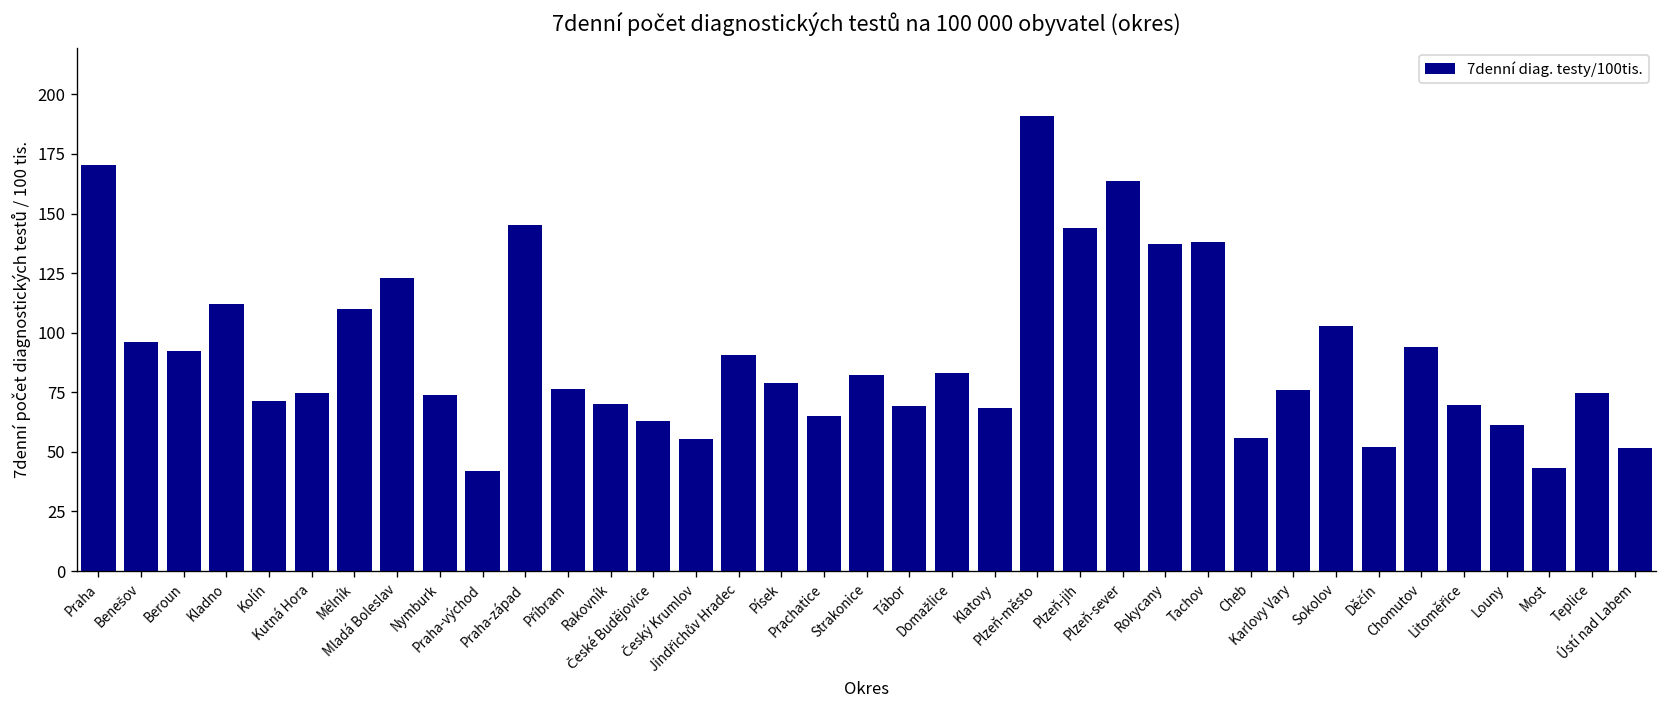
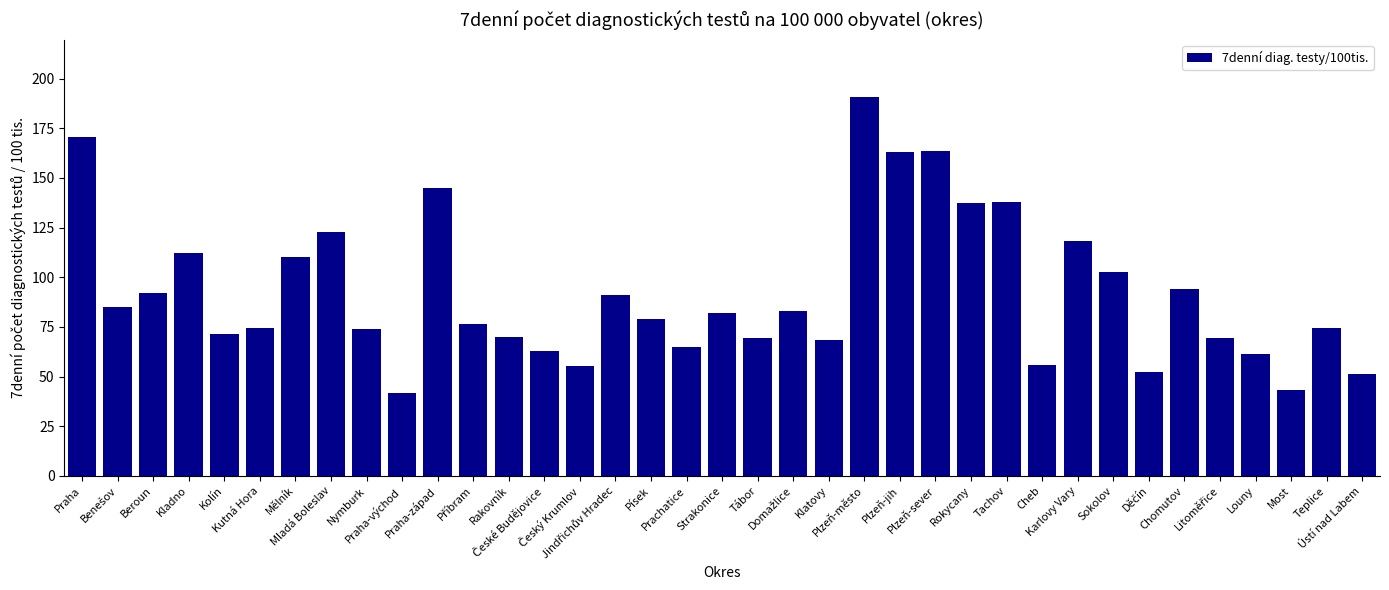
  {
    "Praha": 170,
-   "Benešov": 96,
+   "Benešov": 85,
    "Beroun": 92,
    "Kladno": 112,
    "Kolín": 71,
    "Kutná Hora": 75,
    "Mělník": 110,
    "Mladá Boleslav": 123,
    "Nymburk": 74,
    "Praha-východ": 42,
    "Praha-západ": 145,
    "Příbram": 76,
    "Rakovník": 70,
    "České Budějovice": 63,
    "Český Krumlov": 55,
    "Jindřichův Hradec": 91,
    "Písek": 79,
    "Prachatice": 65,
    "Strakonice": 82,
    "Tábor": 69,
    "Domažlice": 83,
    "Klatovy": 68,
    "Plzeň-město": 191,
-   "Plzeň-jih": 144,
+   "Plzeň-jih": 163,
    "Plzeň-sever": 164,
    "Rokycany": 137,
    "Tachov": 138,
    "Cheb": 56,
-   "Karlovy Vary": 76,
+   "Karlovy Vary": 118,
    "Sokolov": 103,
    "Děčín": 52,
    "Chomutov": 94,
    "Litoměřice": 70,
    "Louny": 61,
    "Most": 43,
    "Teplice": 75,
    "Ústí nad Labem": 51
  }
